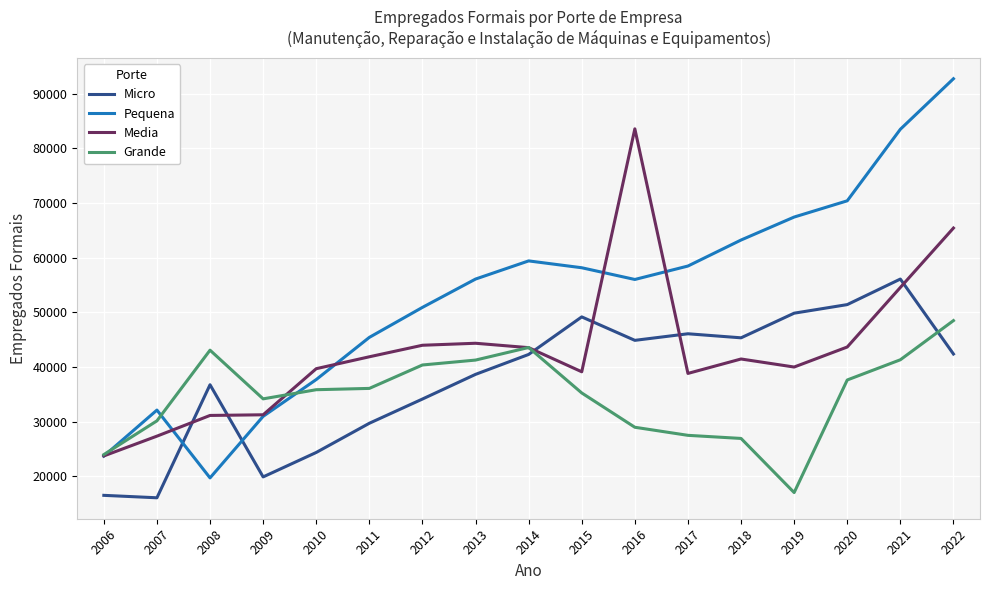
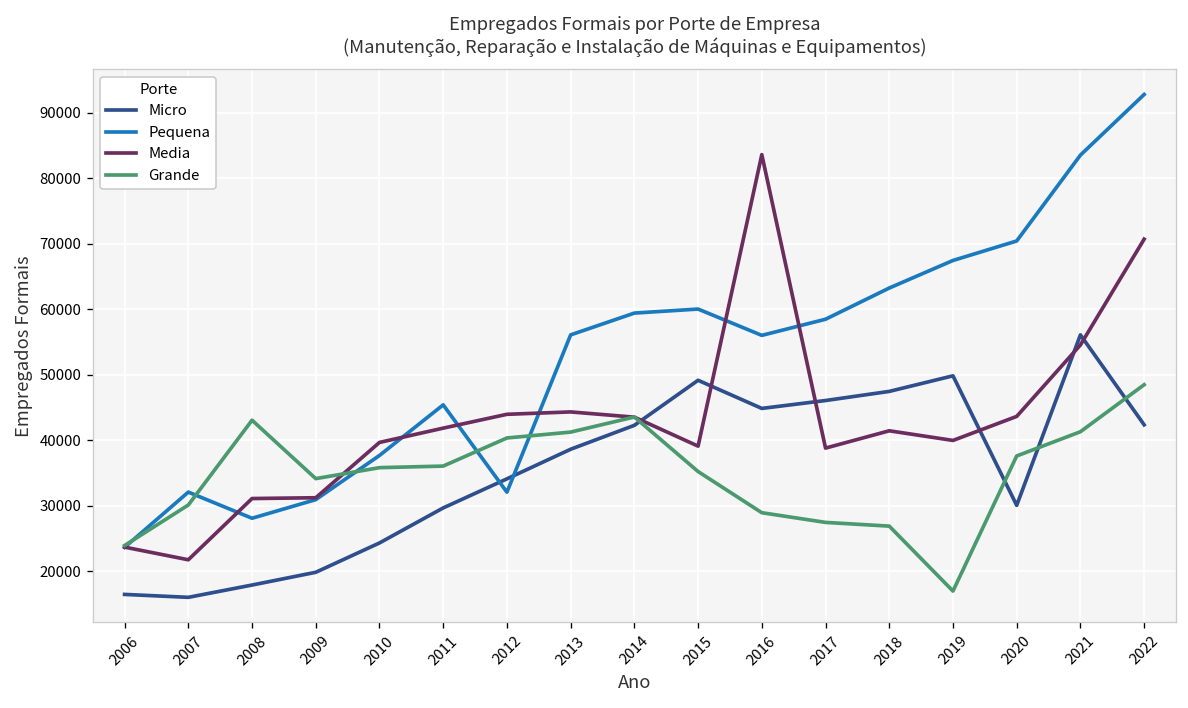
  {
    "Micro": {
      "2006": 16000,
      "2007": 16000,
-     "2008": 37000,
+     "2008": 18000,
      "2009": 20000,
      "2010": 24000,
      "2011": 30000,
      "2012": 34000,
      "2013": 39000,
      "2014": 42000,
      "2015": 49000,
      "2016": 45000,
      "2017": 46000,
-     "2018": 45000,
+     "2018": 47000,
      "2019": 50000,
-     "2020": 51000,
+     "2020": 30000,
      "2021": 56000,
      "2022": 42000
    },
    "Pequena": {
      "2007": 32000,
-     "2008": 20000,
+     "2008": 28000,
      "2010": 38000,
      "2011": 45000,
-     "2012": 51000,
+     "2012": 32000,
      "2013": 56000,
      "2014": 59000,
-     "2015": 58000,
+     "2015": 60000,
      "2016": 56000,
      "2017": 58000,
      "2018": 63000,
      "2019": 67000,
      "2020": 70000,
      "2021": 84000,
      "2022": 93000
    },
    "Media": {
-     "2007": 27000,
+     "2007": 22000,
      "2008": 31000,
      "2010": 40000,
      "2011": 42000,
      "2012": 44000,
      "2013": 44000,
      "2015": 39000,
      "2016": 84000,
      "2017": 39000,
      "2018": 41000,
      "2019": 40000,
      "2020": 44000,
      "2021": 55000,
-     "2022": 65000
+     "2022": 71000
    },
    "Grande": {
      "2007": 30000,
      "2008": 43000,
      "2009": 34000,
      "2010": 36000,
      "2011": 36000,
      "2012": 40000,
      "2013": 41000,
      "2015": 35000,
      "2016": 29000,
      "2017": 27000,
      "2018": 27000,
      "2019": 17000,
      "2020": 38000,
      "2021": 41000,
      "2022": 48000
    }
  }
